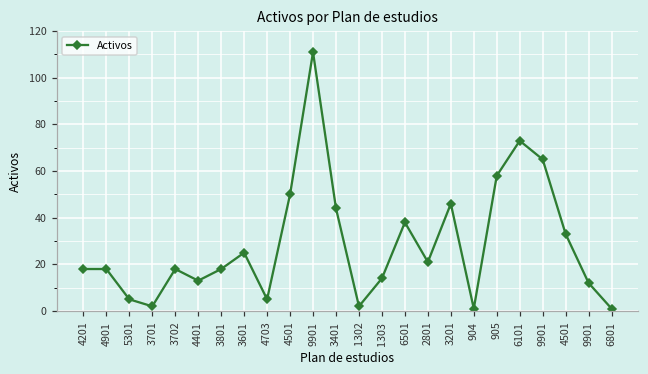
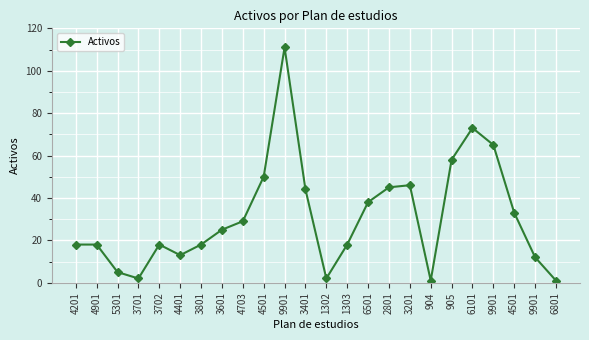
  {
    "4201": 18,
    "4901": 18,
    "5301": 5,
    "3701": 2,
    "3702": 18,
    "4401": 13,
    "3801": 18,
    "3601": 25,
-   "4703": 5,
+   "4703": 29,
    "3401": 44,
    "1302": 2,
-   "1303": 14,
+   "1303": 18,
    "6501": 38,
-   "2801": 21,
+   "2801": 45,
    "3201": 46,
    "904": 1,
    "905": 58,
    "6101": 73,
    "6801": 1
  }
